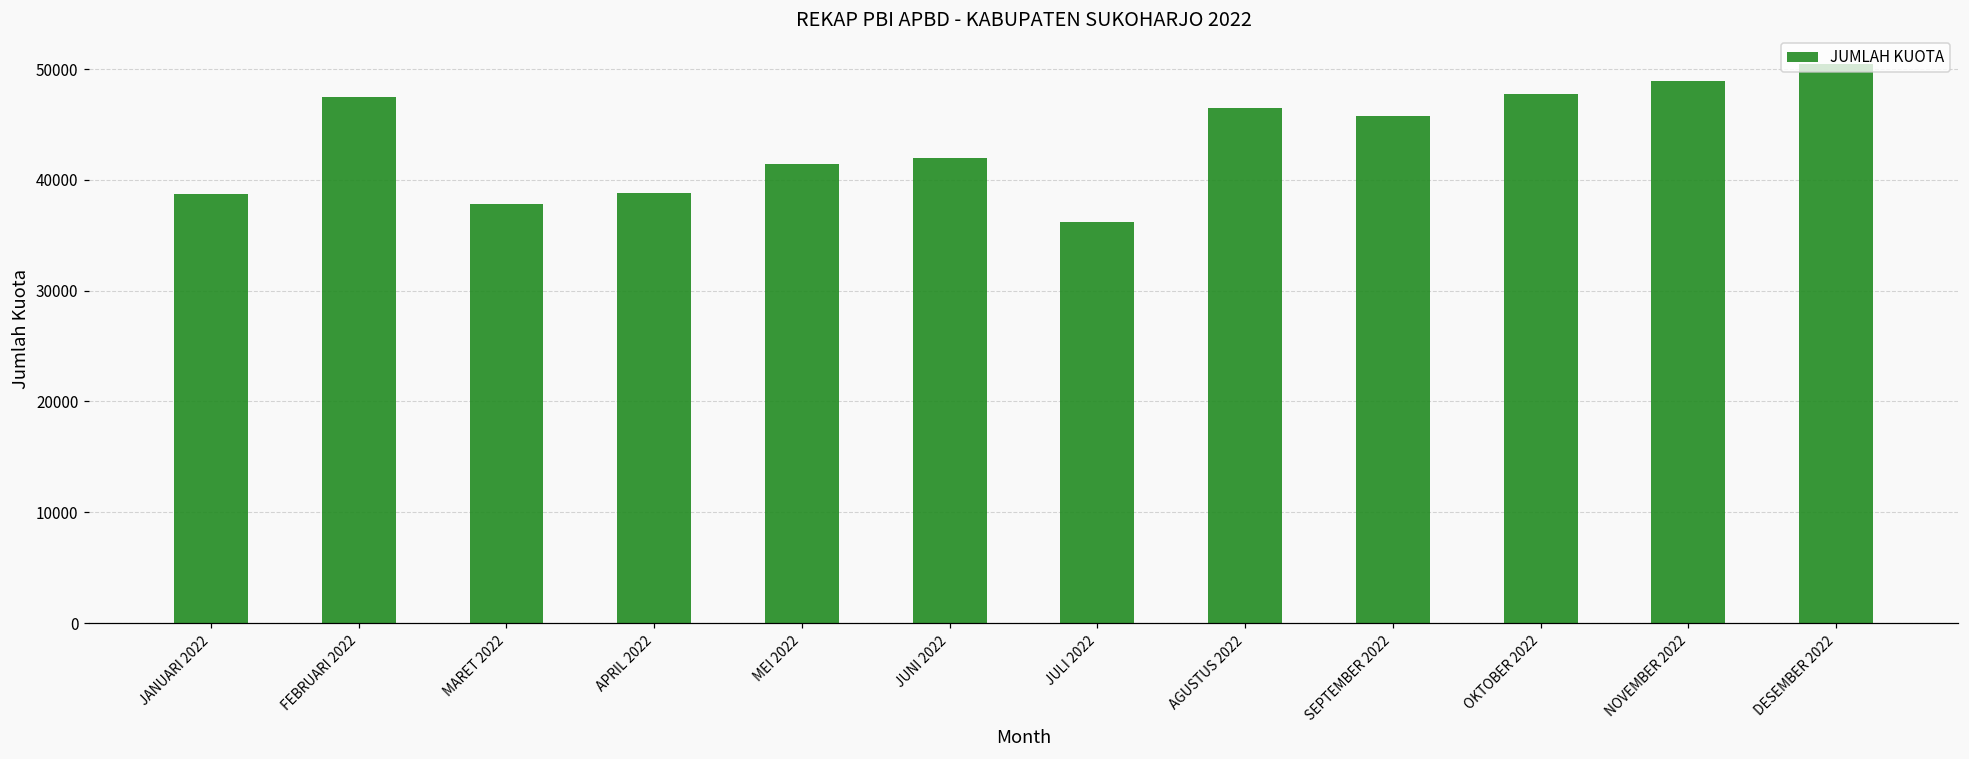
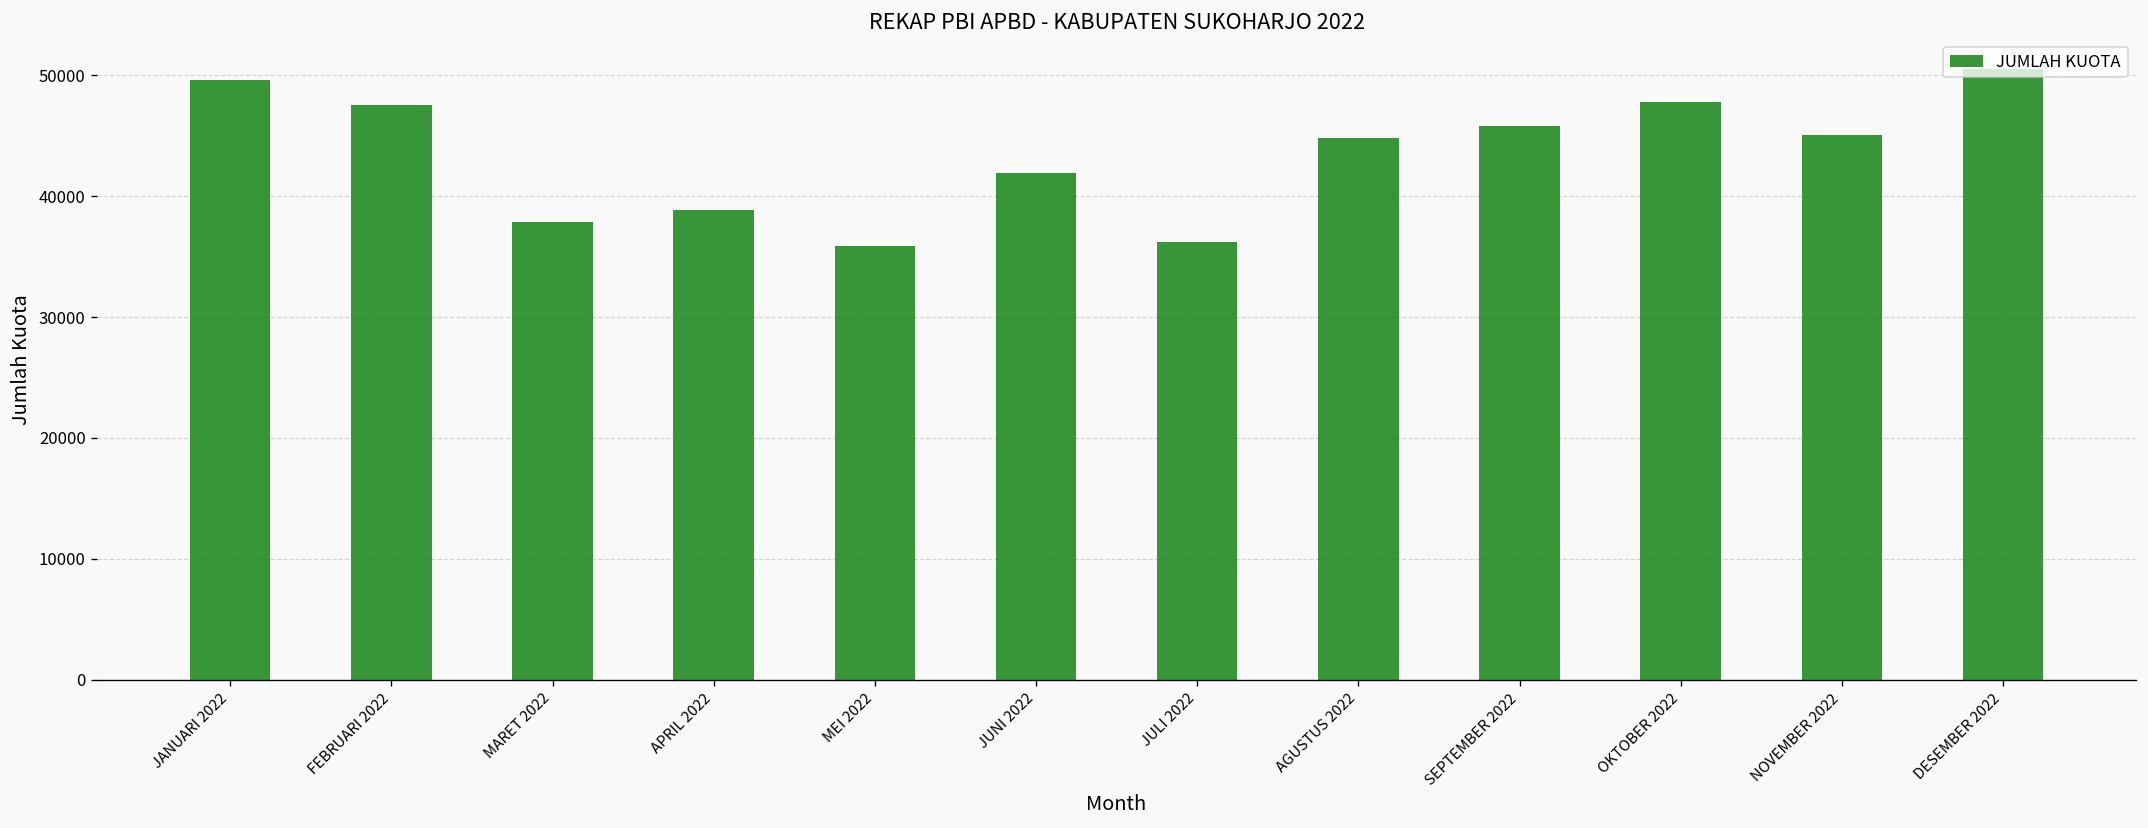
  {
-   "JANUARI 2022": 38700,
+   "JANUARI 2022": 49600,
    "FEBRUARI 2022": 47500,
    "MARET 2022": 37800,
    "APRIL 2022": 38800,
-   "MEI 2022": 41500,
+   "MEI 2022": 35900,
    "JUNI 2022": 41900,
    "JULI 2022": 36200,
-   "AGUSTUS 2022": 46500,
+   "AGUSTUS 2022": 44800,
    "SEPTEMBER 2022": 45800,
    "OKTOBER 2022": 47800,
-   "NOVEMBER 2022": 49000
+   "NOVEMBER 2022": 45100
  }
